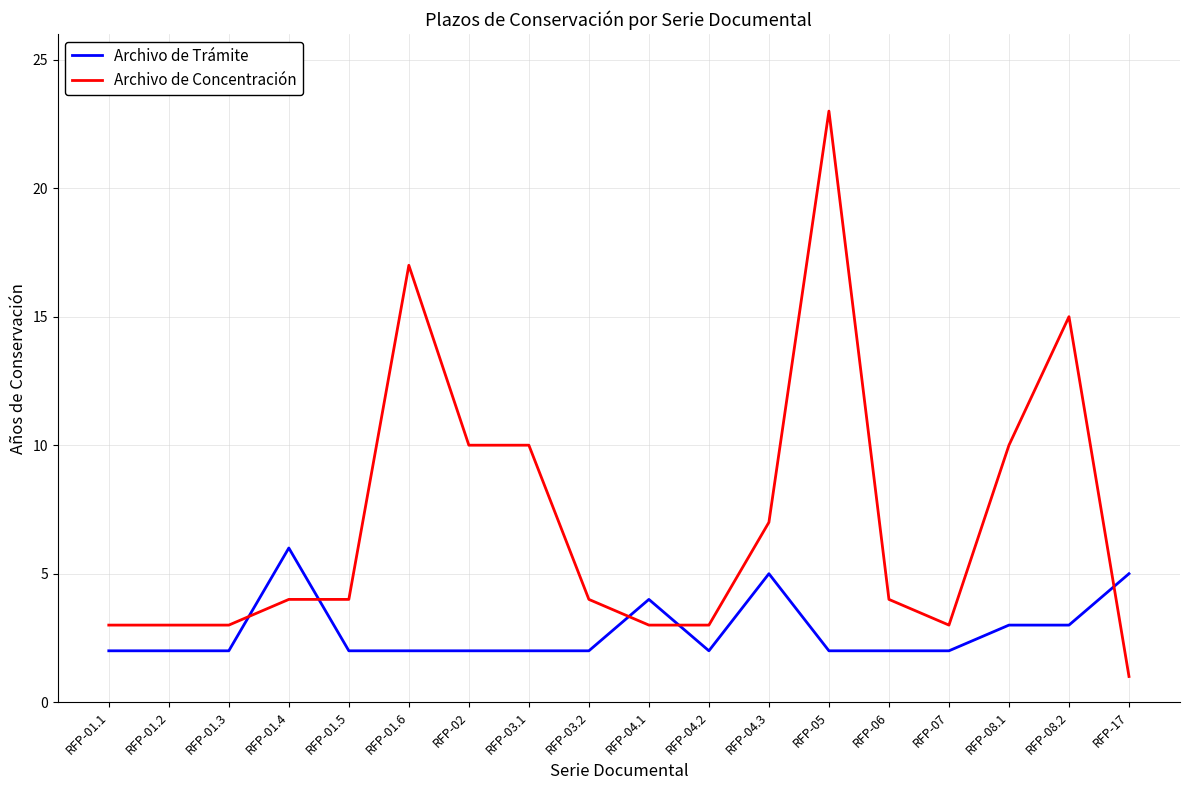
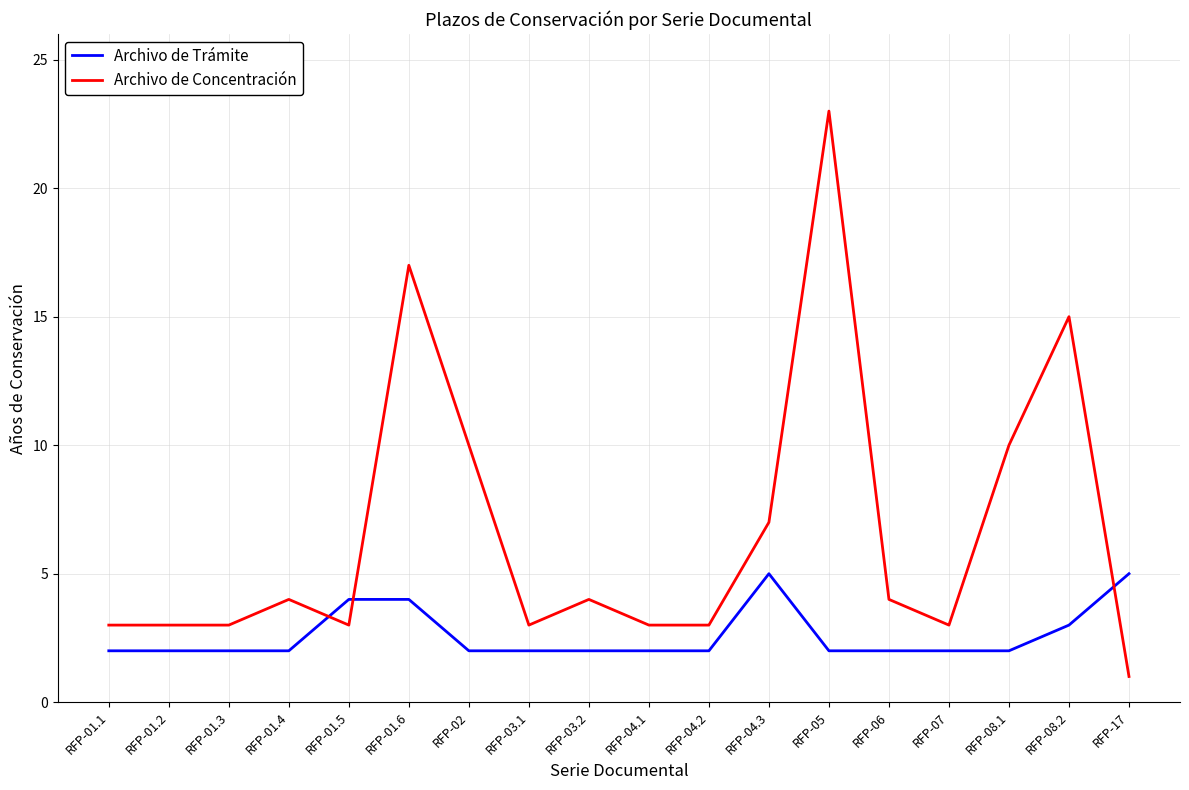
  {
    "Archivo de Trámite": {
      "RFP-01.1": 2,
      "RFP-01.2": 2,
      "RFP-01.3": 2,
-     "RFP-01.4": 6,
-     "RFP-01.5": 2,
-     "RFP-01.6": 2,
+     "RFP-01.4": 2,
+     "RFP-01.5": 4,
+     "RFP-01.6": 4,
      "RFP-02": 2,
      "RFP-03.1": 2,
      "RFP-03.2": 2,
-     "RFP-04.1": 4,
+     "RFP-04.1": 2,
      "RFP-04.2": 2,
      "RFP-04.3": 5,
      "RFP-05": 2,
      "RFP-06": 2,
      "RFP-07": 2,
-     "RFP-08.1": 3,
+     "RFP-08.1": 2,
      "RFP-08.2": 3,
      "RFP-17": 5
    },
    "Archivo de Concentración": {
      "RFP-01.1": 3,
      "RFP-01.2": 3,
      "RFP-01.3": 3,
      "RFP-01.4": 4,
-     "RFP-01.5": 4,
+     "RFP-01.5": 3,
      "RFP-01.6": 17,
      "RFP-02": 10,
-     "RFP-03.1": 10,
+     "RFP-03.1": 3,
      "RFP-03.2": 4,
      "RFP-04.1": 3,
      "RFP-04.2": 3,
      "RFP-04.3": 7,
      "RFP-05": 23,
      "RFP-06": 4,
      "RFP-07": 3,
      "RFP-08.1": 10,
      "RFP-08.2": 15,
      "RFP-17": 1
    }
  }
